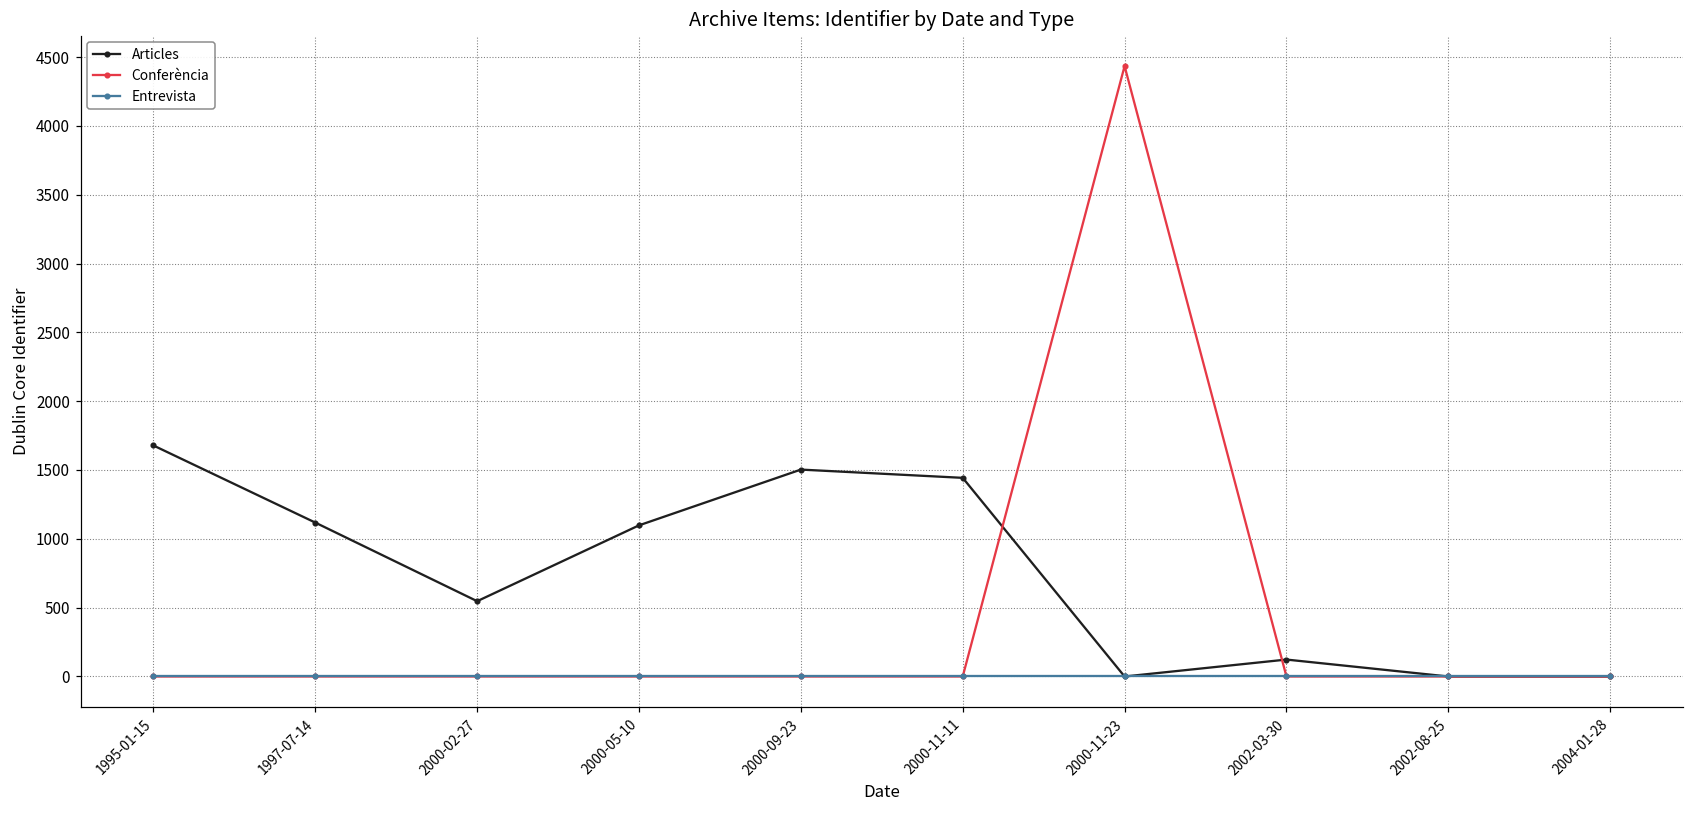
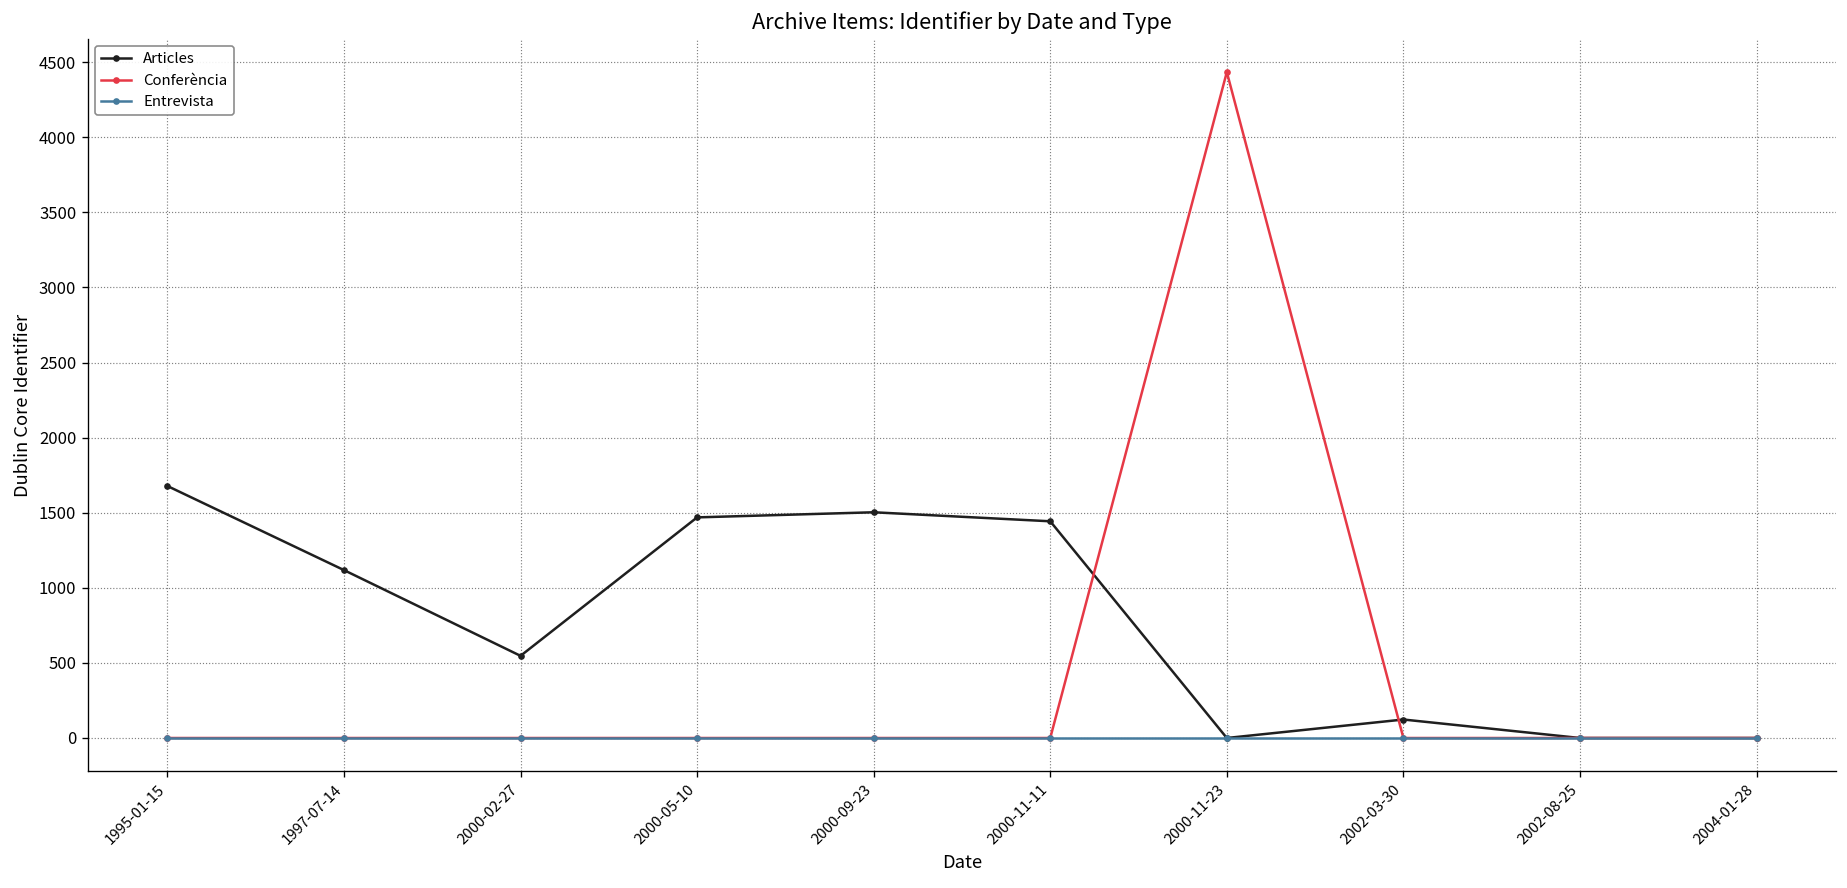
  {
    "Articles": {
      "1995-01-15": 1680,
      "1997-07-14": 1120,
      "2000-02-27": 550,
-     "2000-05-10": 1100,
+     "2000-05-10": 1470,
      "2000-09-23": 1500,
      "2000-11-11": 1440,
      "2002-03-30": 120
    },
    "Conferència": {
      "2000-11-23": 4430
    }
  }
